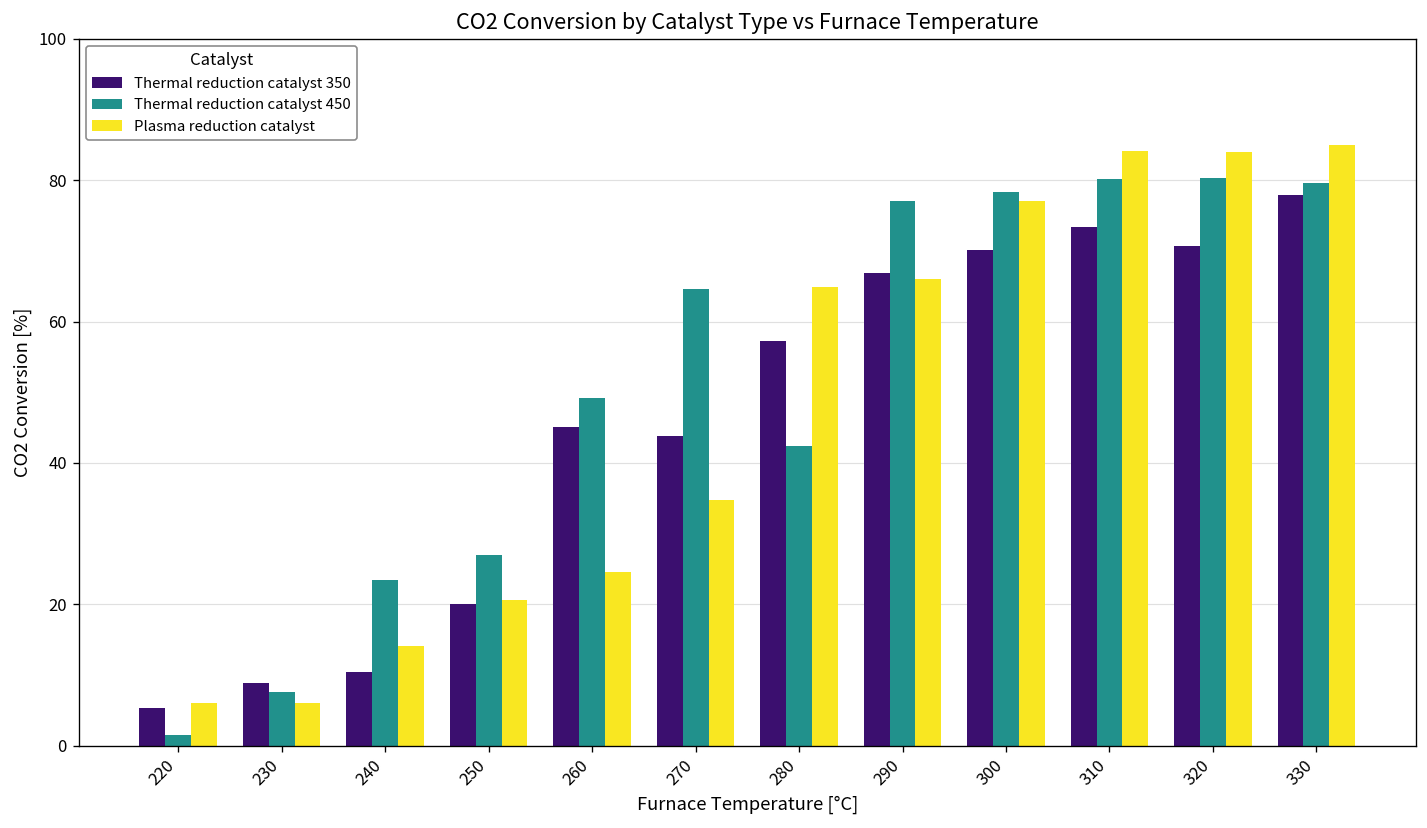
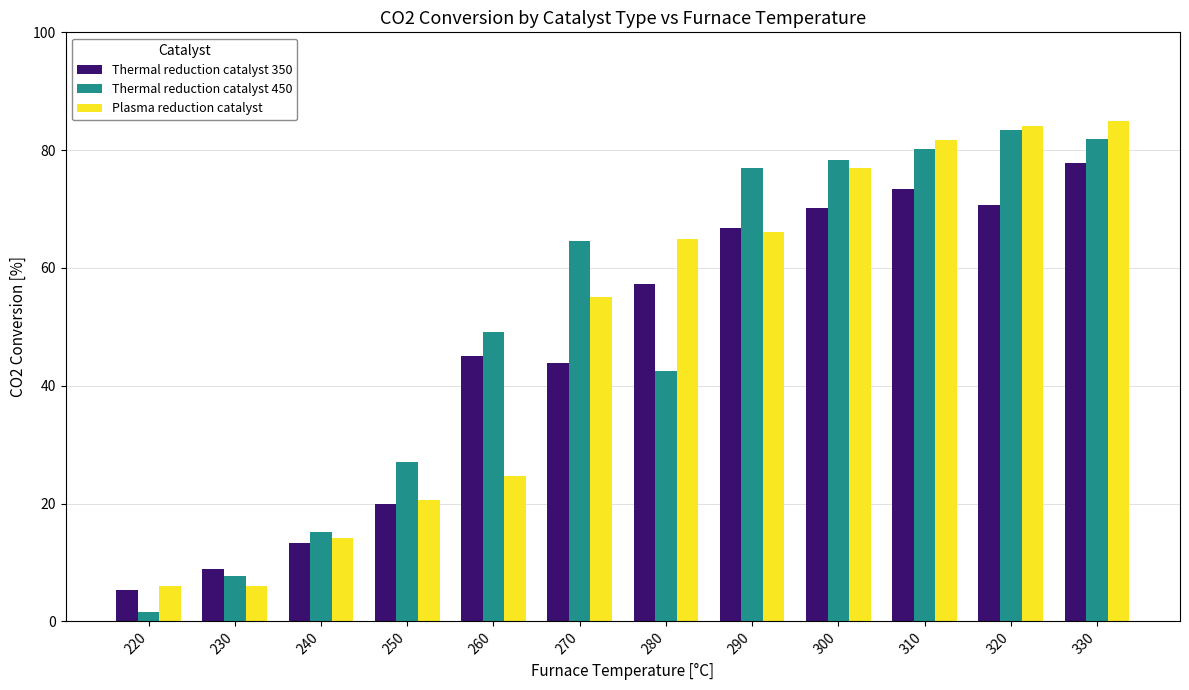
  {
    "Thermal reduction catalyst 350": {
      "220": 5,
      "230": 9,
-     "240": 10,
+     "240": 13,
      "250": 20,
      "260": 45,
      "270": 44,
      "280": 57,
      "290": 67,
      "300": 70,
      "310": 73,
      "320": 71,
      "330": 78
    },
    "Thermal reduction catalyst 450": {
      "220": 2,
      "230": 8,
-     "240": 23,
+     "240": 15,
      "250": 27,
      "260": 49,
      "270": 65,
      "280": 42,
      "290": 77,
      "300": 78,
      "310": 80,
-     "320": 80,
-     "330": 80
+     "320": 83,
+     "330": 82
    },
    "Plasma reduction catalyst": {
      "220": 6,
      "230": 6,
      "240": 14,
      "250": 21,
      "260": 25,
-     "270": 35,
+     "270": 55,
      "280": 65,
      "290": 66,
      "300": 77,
-     "310": 84,
+     "310": 82,
      "320": 84,
      "330": 85
    }
  }
